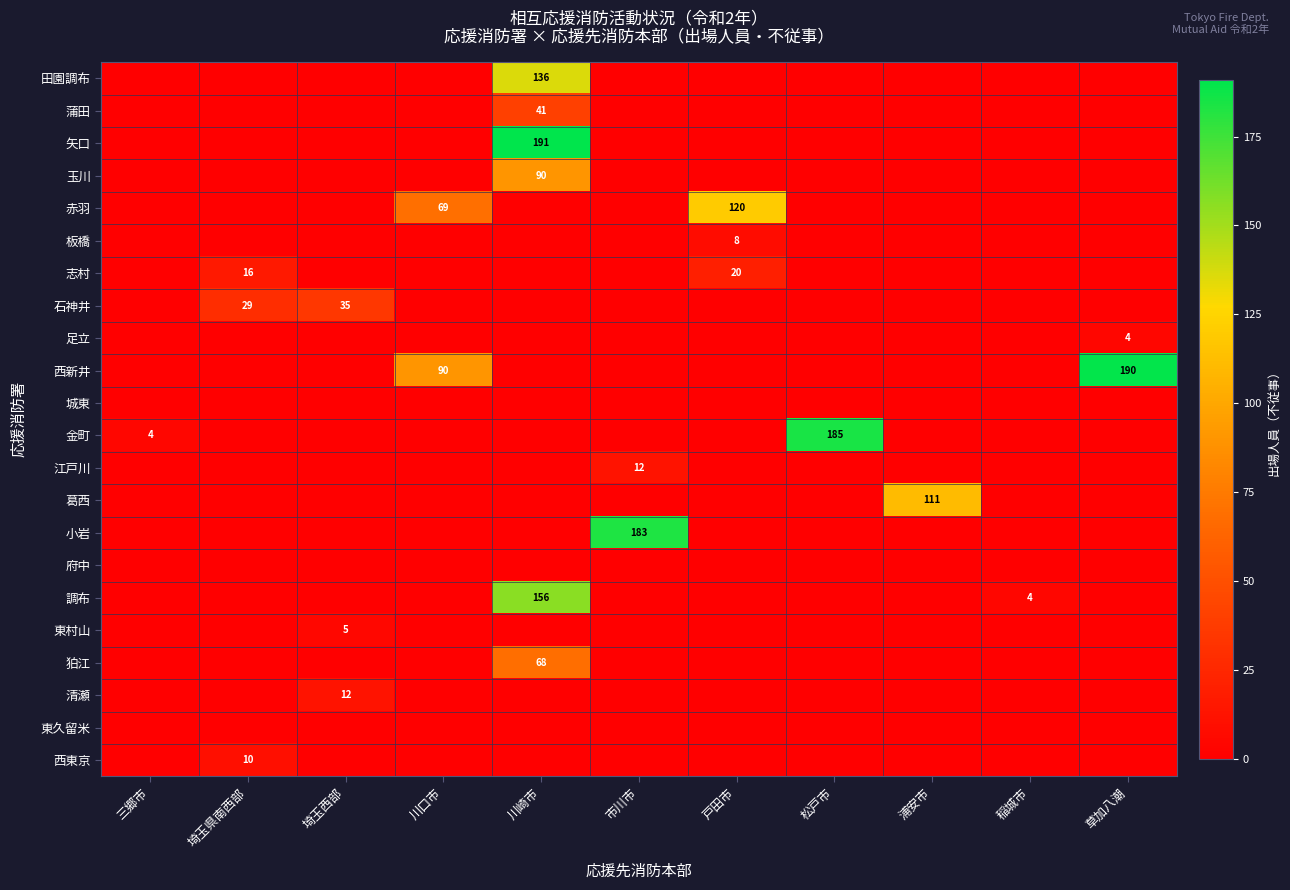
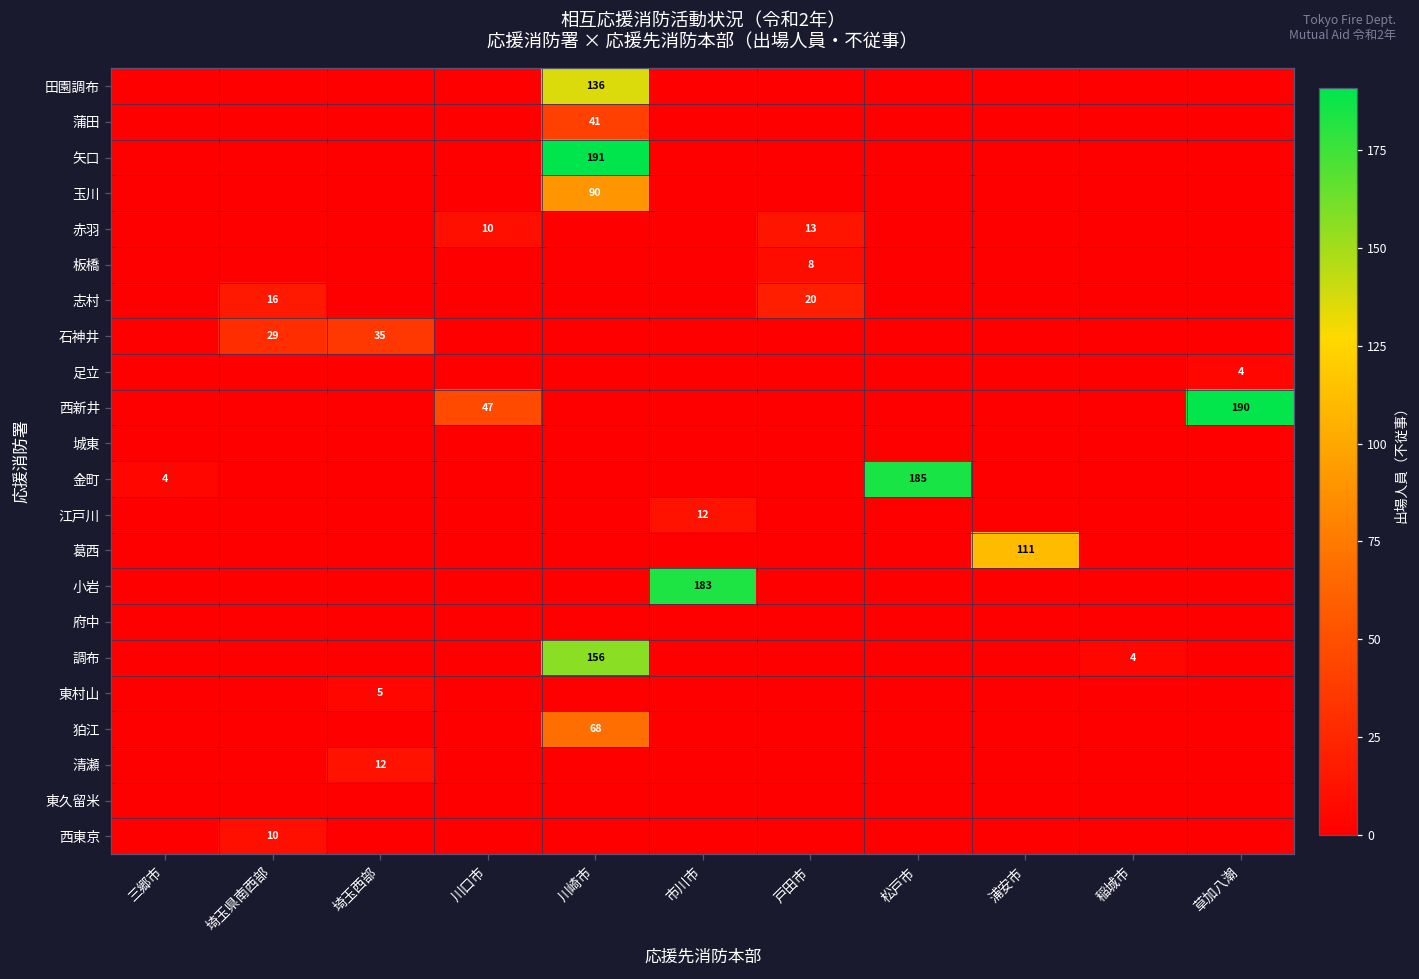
  {
    "田園調布": {
      "川崎市": 136
    },
    "蒲田": {
      "川崎市": 41
    },
    "矢口": {
      "川崎市": 191
    },
    "玉川": {
      "川崎市": 90
    },
    "赤羽": {
-     "川口市": 69,
-     "戸田市": 120
+     "川口市": 10,
+     "戸田市": 13
    },
    "板橋": {
      "戸田市": 8
    },
    "志村": {
      "埼玉県南西部": 16,
      "戸田市": 20
    },
    "石神井": {
      "埼玉県南西部": 29,
      "埼玉西部": 35
    },
    "足立": {
      "草加八潮": 4
    },
    "西新井": {
-     "川口市": 90,
+     "川口市": 47,
      "草加八潮": 190
    },
    "金町": {
      "三郷市": 4,
      "松戸市": 185
    },
    "江戸川": {
      "市川市": 12
    },
    "葛西": {
      "浦安市": 111
    },
    "小岩": {
      "市川市": 183
    },
    "調布": {
      "川崎市": 156,
      "稲城市": 4
    },
    "東村山": {
      "埼玉西部": 5
    },
    "狛江": {
      "川崎市": 68
    },
    "清瀬": {
      "埼玉西部": 12
    },
    "西東京": {
      "埼玉県南西部": 10
    }
  }
